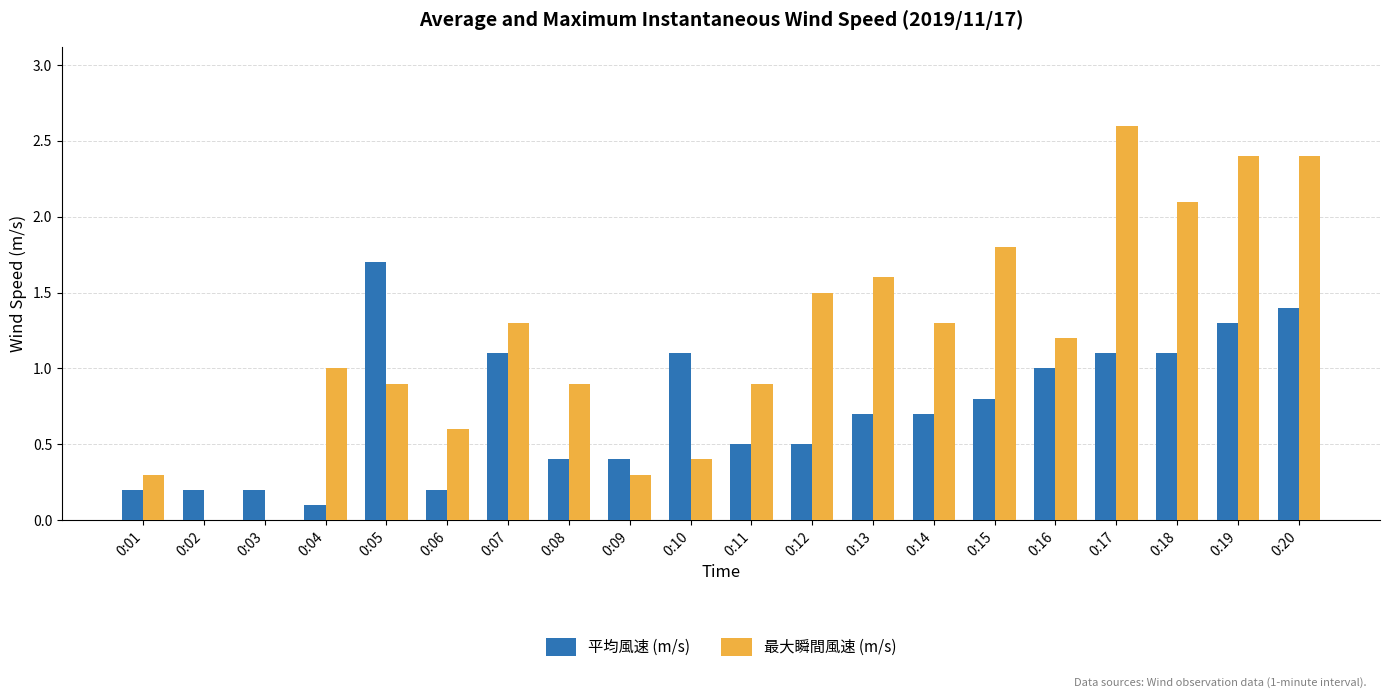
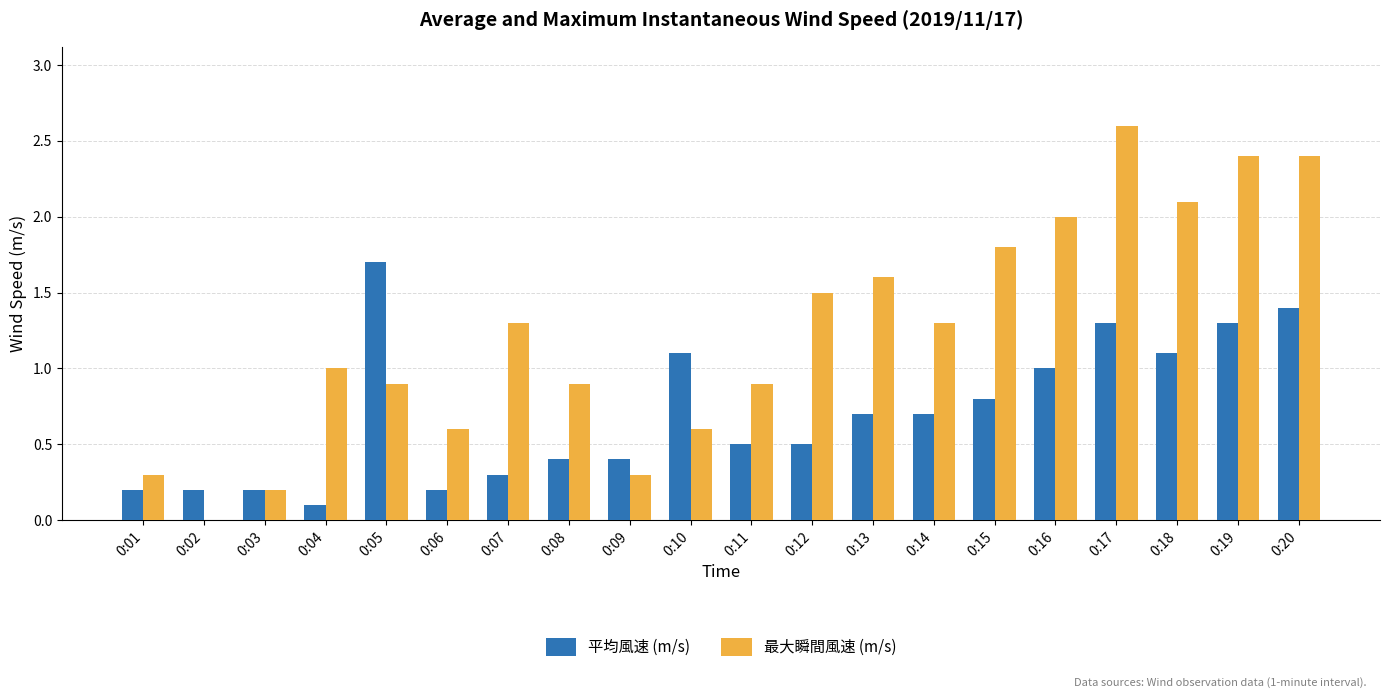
  {
    "平均風速 (m/s)": {
      "0:01": 0.2,
      "0:02": 0.2,
      "0:03": 0.2,
      "0:04": 0.1,
      "0:05": 1.7,
      "0:06": 0.2,
-     "0:07": 1.1,
+     "0:07": 0.3,
      "0:08": 0.4,
      "0:09": 0.4,
      "0:10": 1.1,
      "0:11": 0.5,
      "0:12": 0.5,
      "0:13": 0.7,
      "0:14": 0.7,
      "0:15": 0.8,
      "0:16": 1.0,
-     "0:17": 1.1,
+     "0:17": 1.3,
      "0:18": 1.1,
      "0:19": 1.3,
      "0:20": 1.4
    },
    "最大瞬間風速 (m/s)": {
      "0:01": 0.3,
      "0:02": 0.0,
-     "0:03": 0.0,
+     "0:03": 0.2,
      "0:04": 1.0,
      "0:05": 0.9,
      "0:06": 0.6,
      "0:07": 1.3,
      "0:08": 0.9,
      "0:09": 0.3,
-     "0:10": 0.4,
+     "0:10": 0.6,
      "0:11": 0.9,
      "0:12": 1.5,
      "0:13": 1.6,
      "0:14": 1.3,
      "0:15": 1.8,
-     "0:16": 1.2,
+     "0:16": 2.0,
      "0:17": 2.6,
      "0:18": 2.1,
      "0:19": 2.4,
      "0:20": 2.4
    }
  }
